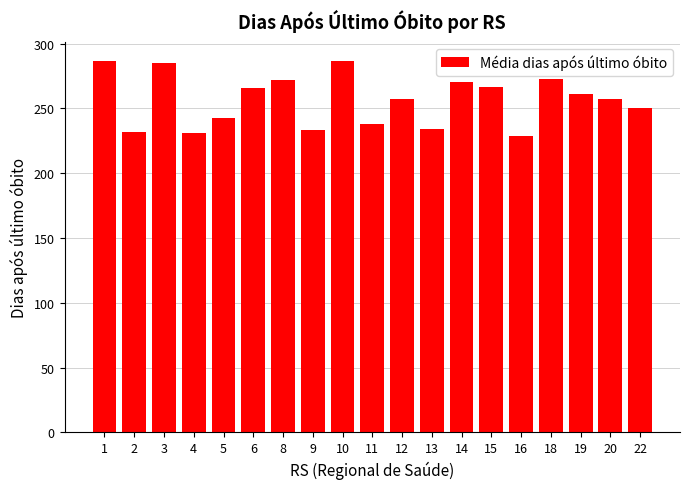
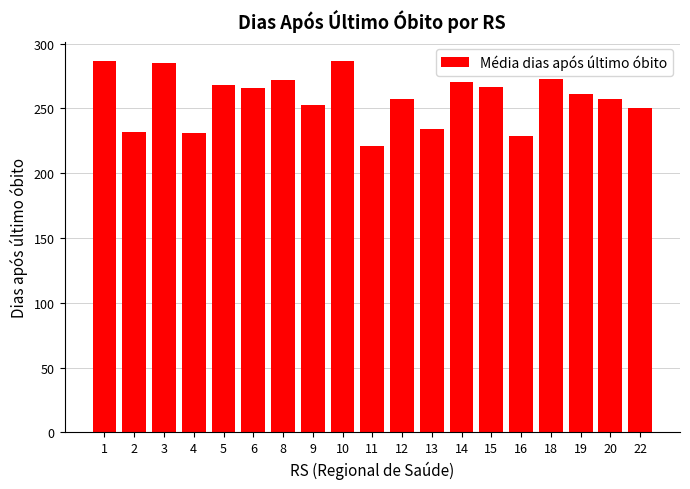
  {
    "1": 287,
    "2": 232,
    "3": 285,
    "4": 231,
-   "5": 243,
+   "5": 268,
    "6": 266,
    "8": 272,
-   "9": 234,
+   "9": 253,
    "10": 287,
-   "11": 238,
+   "11": 221,
    "12": 257,
    "13": 234,
    "14": 271,
    "15": 266,
    "16": 229,
    "18": 273,
    "19": 262,
    "20": 258,
    "22": 250
  }
